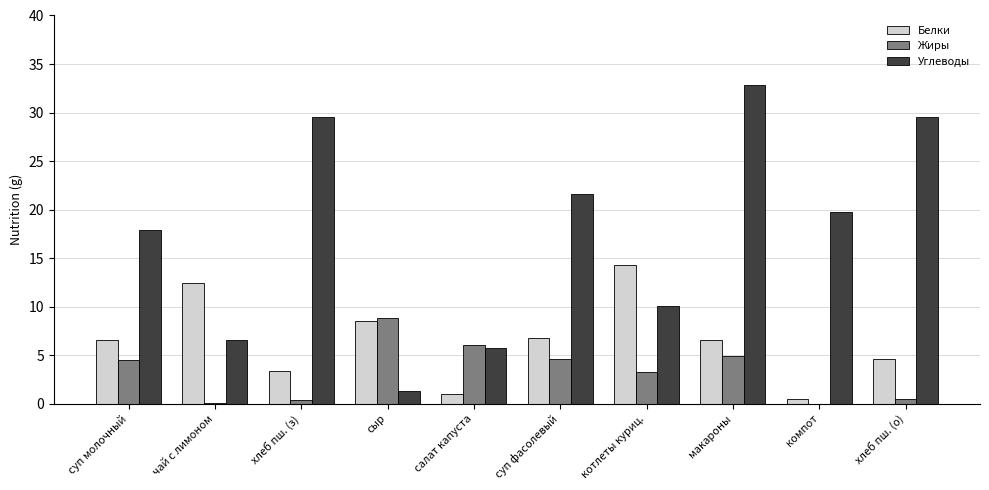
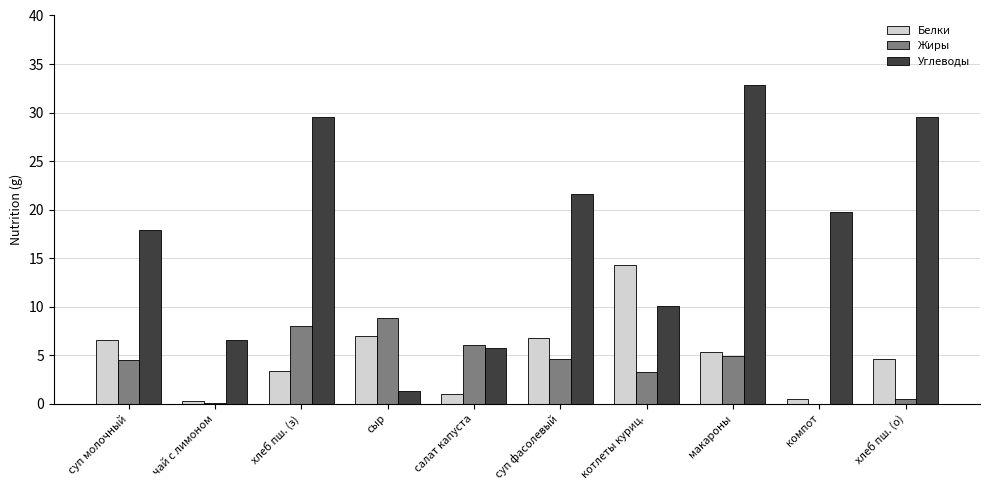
  {
    "Белки": {
      "суп молочный": 7,
-     "чай с лимоном": 12,
+     "чай с лимоном": 0,
      "хлеб пш. (з)": 3,
-     "сыр": 9,
+     "сыр": 7,
      "салат капуста": 1,
      "суп фасолевый": 7,
      "котлеты куриц.": 14,
-     "макароны": 7,
+     "макароны": 5,
      "компот": 0,
      "хлеб пш. (о)": 5
    },
    "Жиры": {
      "суп молочный": 5,
-     "хлеб пш. (з)": 0,
+     "хлеб пш. (з)": 8,
      "сыр": 9,
      "салат капуста": 6,
      "суп фасолевый": 5,
      "котлеты куриц.": 3,
      "макароны": 5,
      "компот": 0,
      "хлеб пш. (о)": 0
    },
    "Углеводы": {
      "суп молочный": 18,
      "чай с лимоном": 7,
      "хлеб пш. (з)": 30,
      "сыр": 1,
      "салат капуста": 6,
      "суп фасолевый": 22,
      "котлеты куриц.": 10,
      "макароны": 33,
      "компот": 20,
      "хлеб пш. (о)": 30
    }
  }
